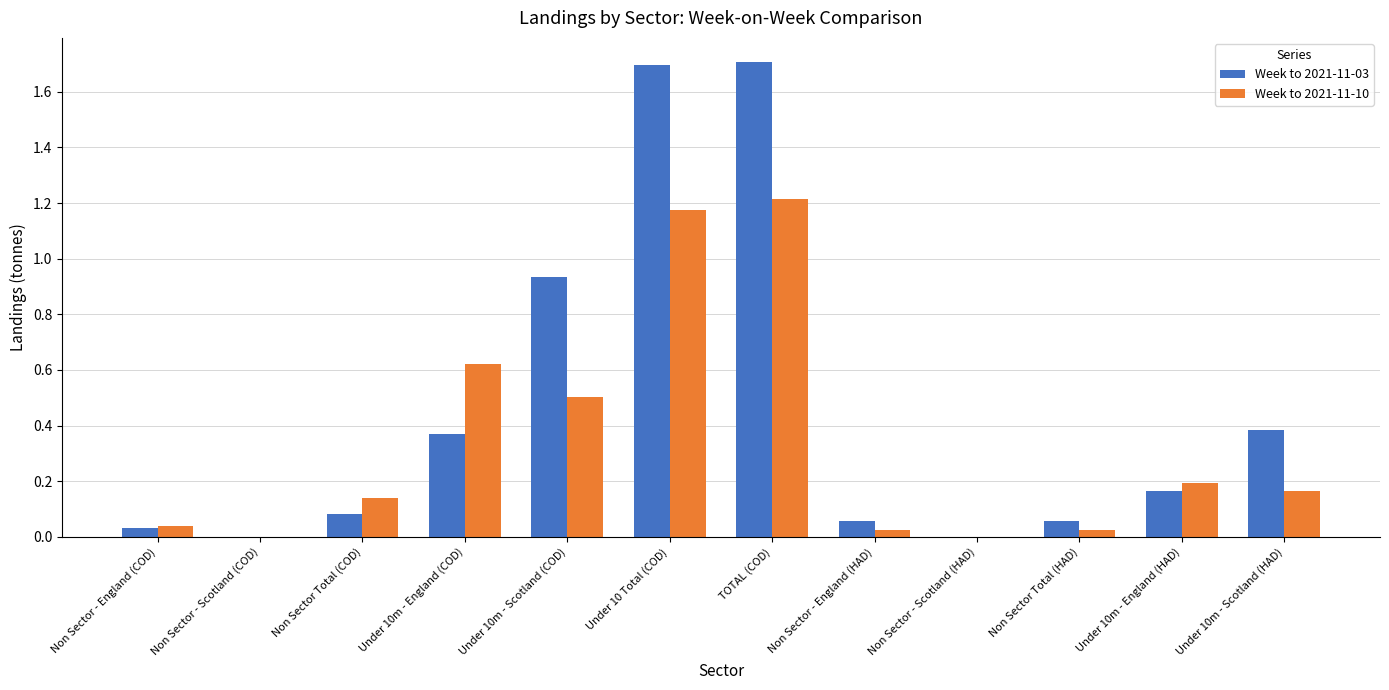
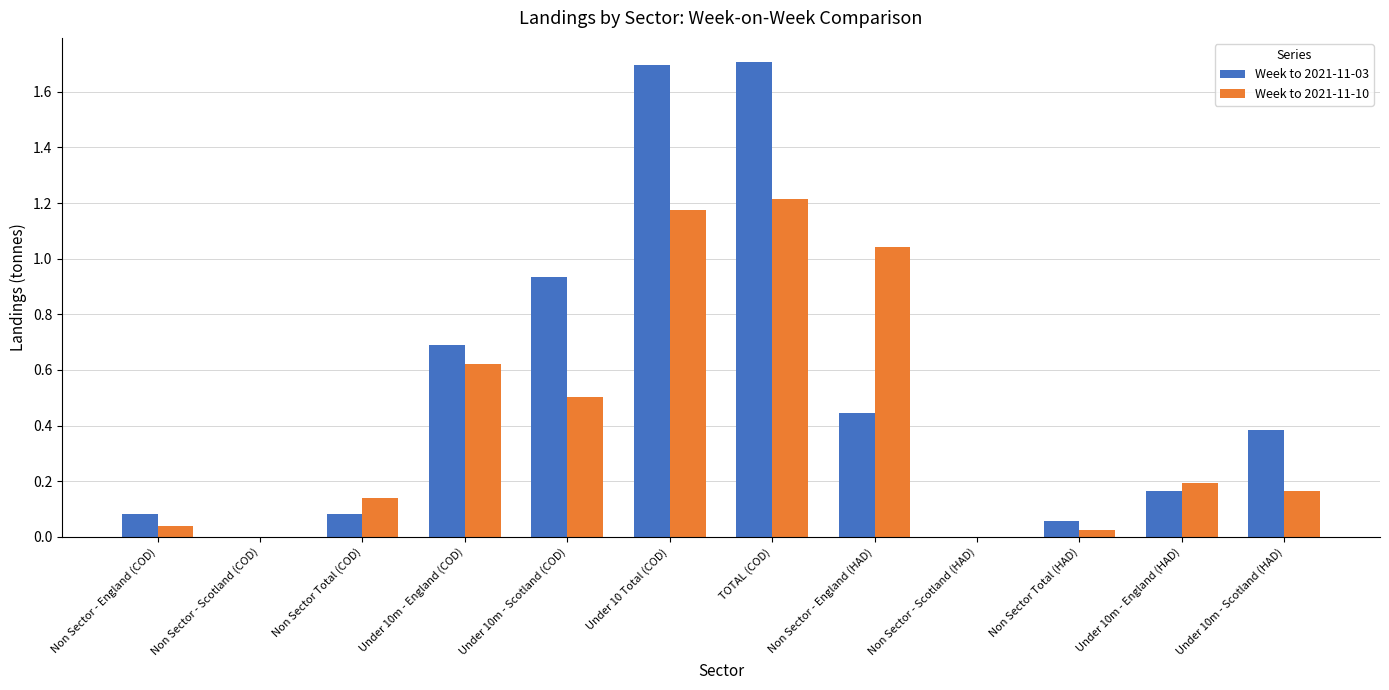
  {
    "Week to 2021-11-03": {
-     "Non Sector - England (COD)": 0.03,
+     "Non Sector - England (COD)": 0.08,
      "Non Sector - Scotland (COD)": 0.00,
      "Non Sector Total (COD)": 0.08,
-     "Under 10m - England (COD)": 0.37,
+     "Under 10m - England (COD)": 0.69,
      "Under 10m - Scotland (COD)": 0.94,
      "Under 10 Total (COD)": 1.70,
      "TOTAL (COD)": 1.71,
-     "Non Sector - England (HAD)": 0.06,
+     "Non Sector - England (HAD)": 0.44,
      "Non Sector - Scotland (HAD)": 0.00,
      "Non Sector Total (HAD)": 0.06,
      "Under 10m - England (HAD)": 0.17,
      "Under 10m - Scotland (HAD)": 0.38
    },
    "Week to 2021-11-10": {
      "Non Sector - England (COD)": 0.04,
      "Non Sector - Scotland (COD)": 0.00,
      "Non Sector Total (COD)": 0.14,
      "Under 10m - England (COD)": 0.62,
      "Under 10m - Scotland (COD)": 0.50,
      "Under 10 Total (COD)": 1.18,
      "TOTAL (COD)": 1.21,
-     "Non Sector - England (HAD)": 0.02,
+     "Non Sector - England (HAD)": 1.04,
      "Non Sector - Scotland (HAD)": 0.00,
      "Non Sector Total (HAD)": 0.02,
      "Under 10m - England (HAD)": 0.19,
      "Under 10m - Scotland (HAD)": 0.16
    }
  }
